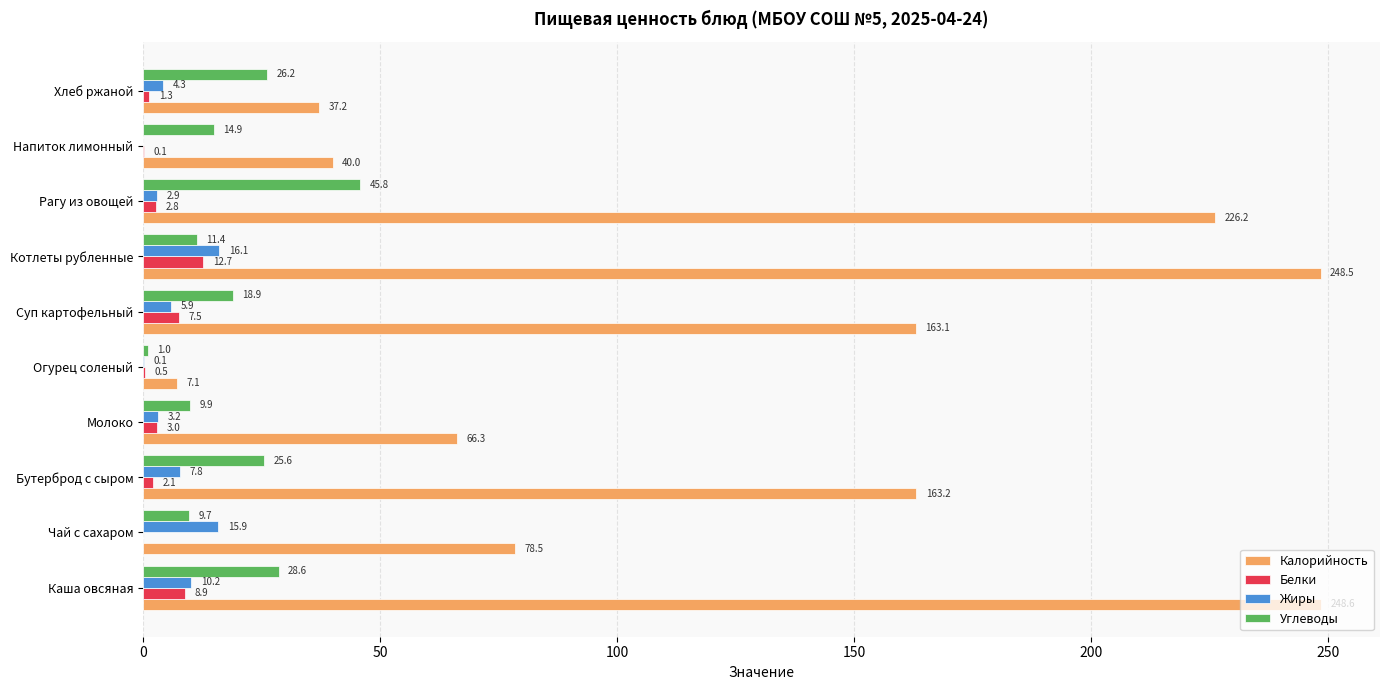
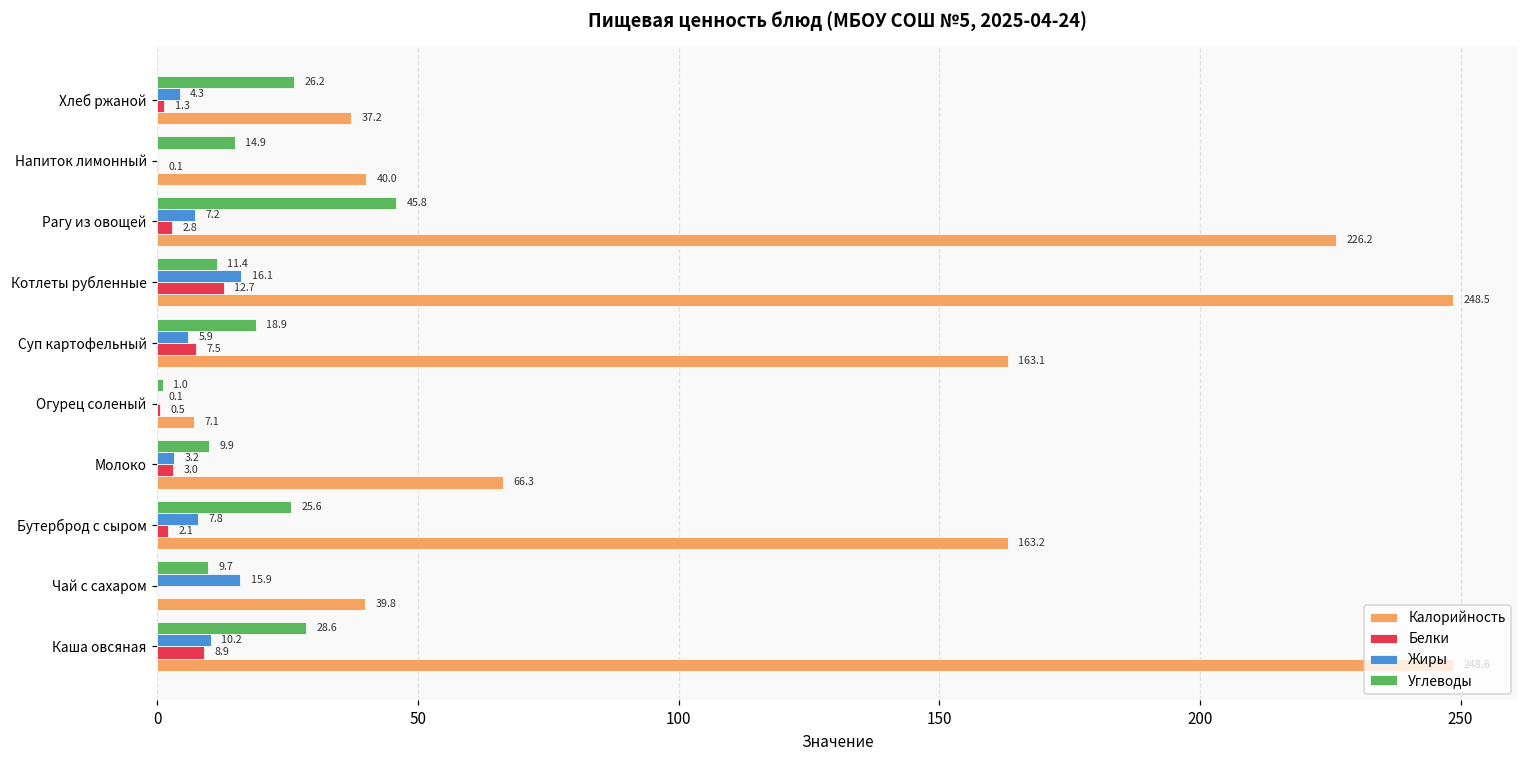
  {
    "Калорийность": {
      "Хлеб ржаной": 37.2,
      "Напиток лимонный": 40.0,
      "Рагу из овощей": 226.2,
      "Котлеты рубленные": 248.5,
      "Суп картофельный": 163.1,
      "Огурец соленый": 7.1,
      "Молоко": 66.3,
      "Бутерброд с сыром": 163.2,
-     "Чай с сахаром": 78.5
+     "Чай с сахаром": 39.8
    },
    "Белки": {
      "Хлеб ржаной": 1.3,
      "Напиток лимонный": 0.1,
      "Рагу из овощей": 2.8,
      "Котлеты рубленные": 12.7,
      "Суп картофельный": 7.5,
      "Огурец соленый": 0.5,
      "Молоко": 3.0,
      "Бутерброд с сыром": 2.1,
      "Каша овсяная": 8.9
    },
    "Жиры": {
      "Хлеб ржаной": 4.3,
-     "Рагу из овощей": 2.9,
+     "Рагу из овощей": 7.2,
      "Котлеты рубленные": 16.1,
      "Суп картофельный": 5.9,
      "Огурец соленый": 0.1,
      "Молоко": 3.2,
      "Бутерброд с сыром": 7.8,
      "Чай с сахаром": 15.9,
      "Каша овсяная": 10.2
    },
    "Углеводы": {
      "Хлеб ржаной": 26.2,
      "Напиток лимонный": 14.9,
      "Рагу из овощей": 45.8,
      "Котлеты рубленные": 11.4,
      "Суп картофельный": 18.9,
      "Огурец соленый": 1.0,
      "Молоко": 9.9,
      "Бутерброд с сыром": 25.6,
      "Чай с сахаром": 9.7,
      "Каша овсяная": 28.6
    }
  }
